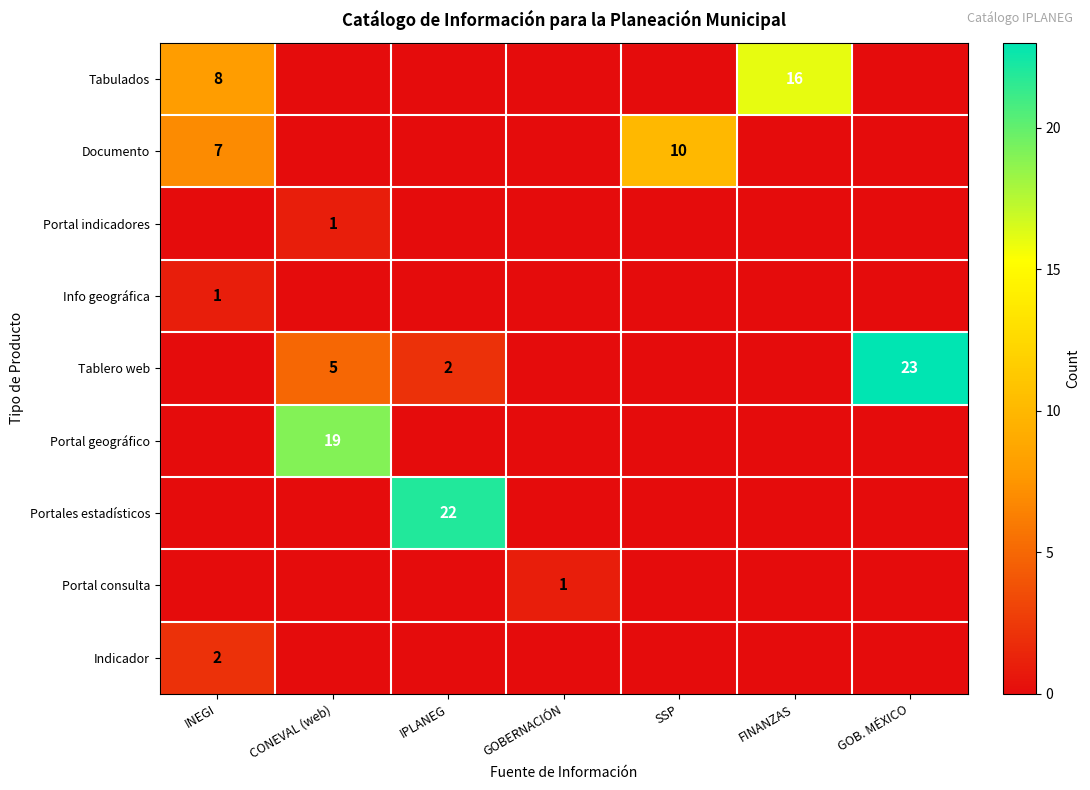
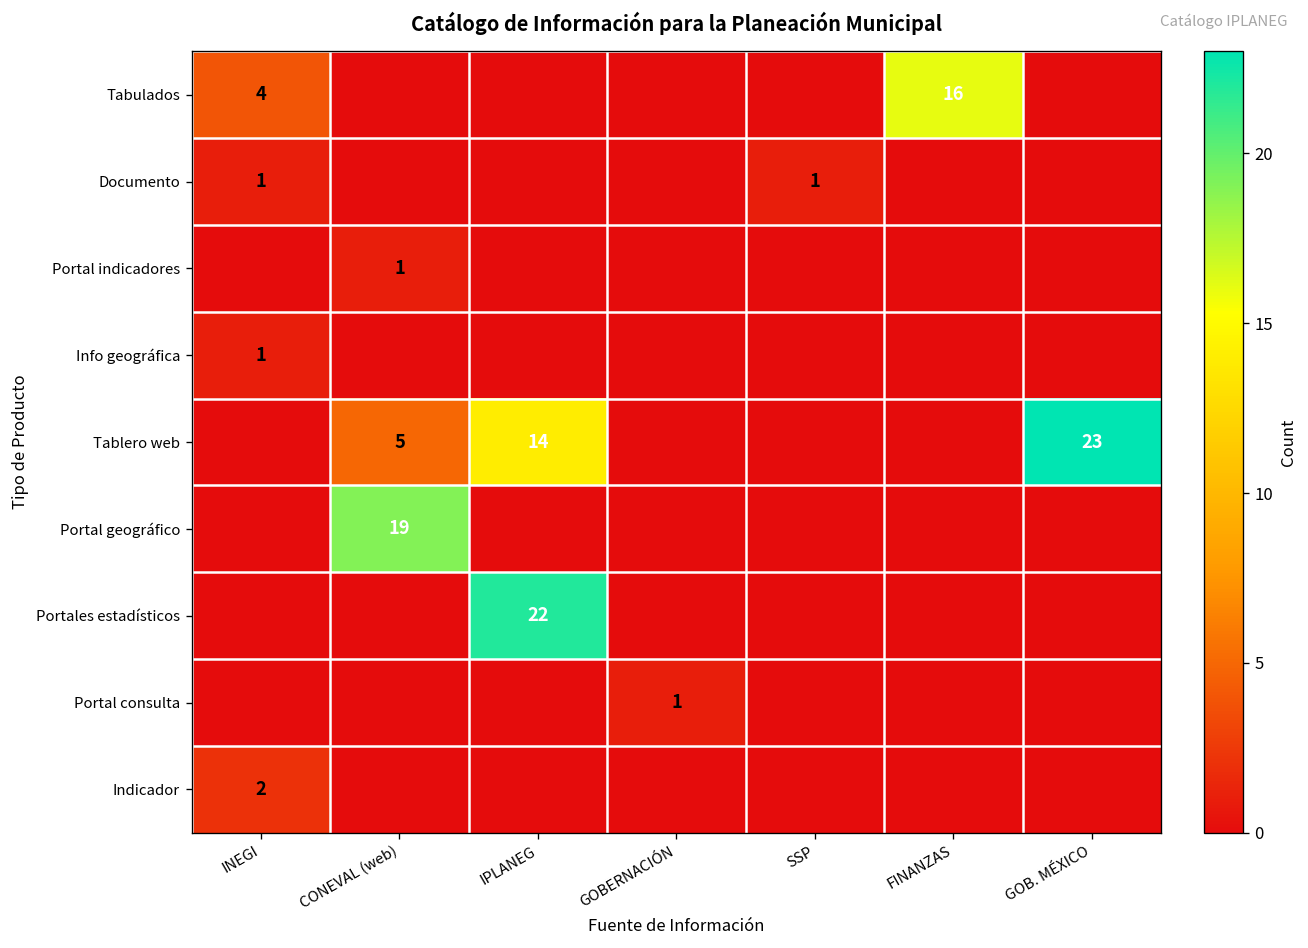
  {
    "Tabulados": {
-     "INEGI": 8,
+     "INEGI": 4,
      "FINANZAS": 16
    },
    "Documento": {
-     "INEGI": 7,
-     "SSP": 10
+     "INEGI": 1,
+     "SSP": 1
    },
    "Portal indicadores": {
      "CONEVAL (web)": 1
    },
    "Info geográfica": {
      "INEGI": 1
    },
    "Tablero web": {
      "CONEVAL (web)": 5,
-     "IPLANEG": 2,
+     "IPLANEG": 14,
      "GOB. MÉXICO": 23
    },
    "Portal geográfico": {
      "CONEVAL (web)": 19
    },
    "Portales estadísticos": {
      "IPLANEG": 22
    },
    "Portal consulta": {
      "GOBERNACIÓN": 1
    },
    "Indicador": {
      "INEGI": 2
    }
  }
